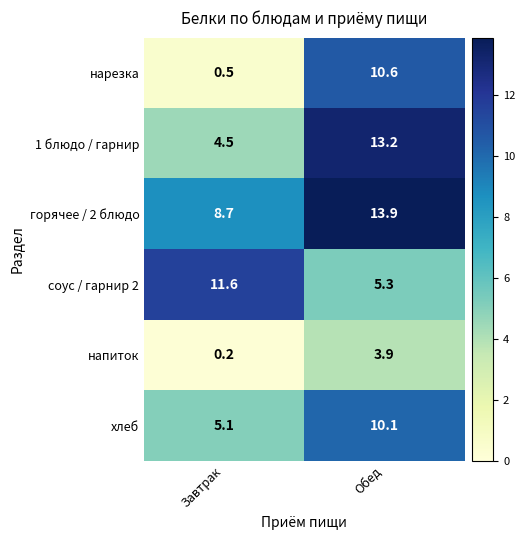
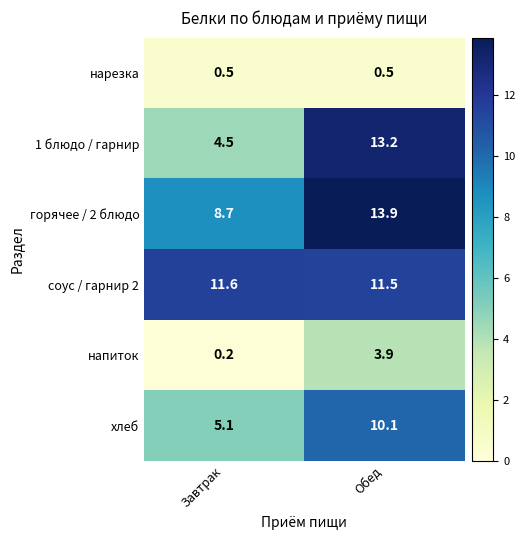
  {
    "нарезка": {
      "Завтрак": 0.5,
-     "Обед": 10.6
+     "Обед": 0.5
    },
    "1 блюдо / гарнир": {
      "Завтрак": 4.5,
      "Обед": 13.2
    },
    "горячее / 2 блюдо": {
      "Завтрак": 8.7,
      "Обед": 13.9
    },
    "соус / гарнир 2": {
      "Завтрак": 11.6,
-     "Обед": 5.3
+     "Обед": 11.5
    },
    "напиток": {
      "Завтрак": 0.2,
      "Обед": 3.9
    },
    "хлеб": {
      "Завтрак": 5.1,
      "Обед": 10.1
    }
  }
